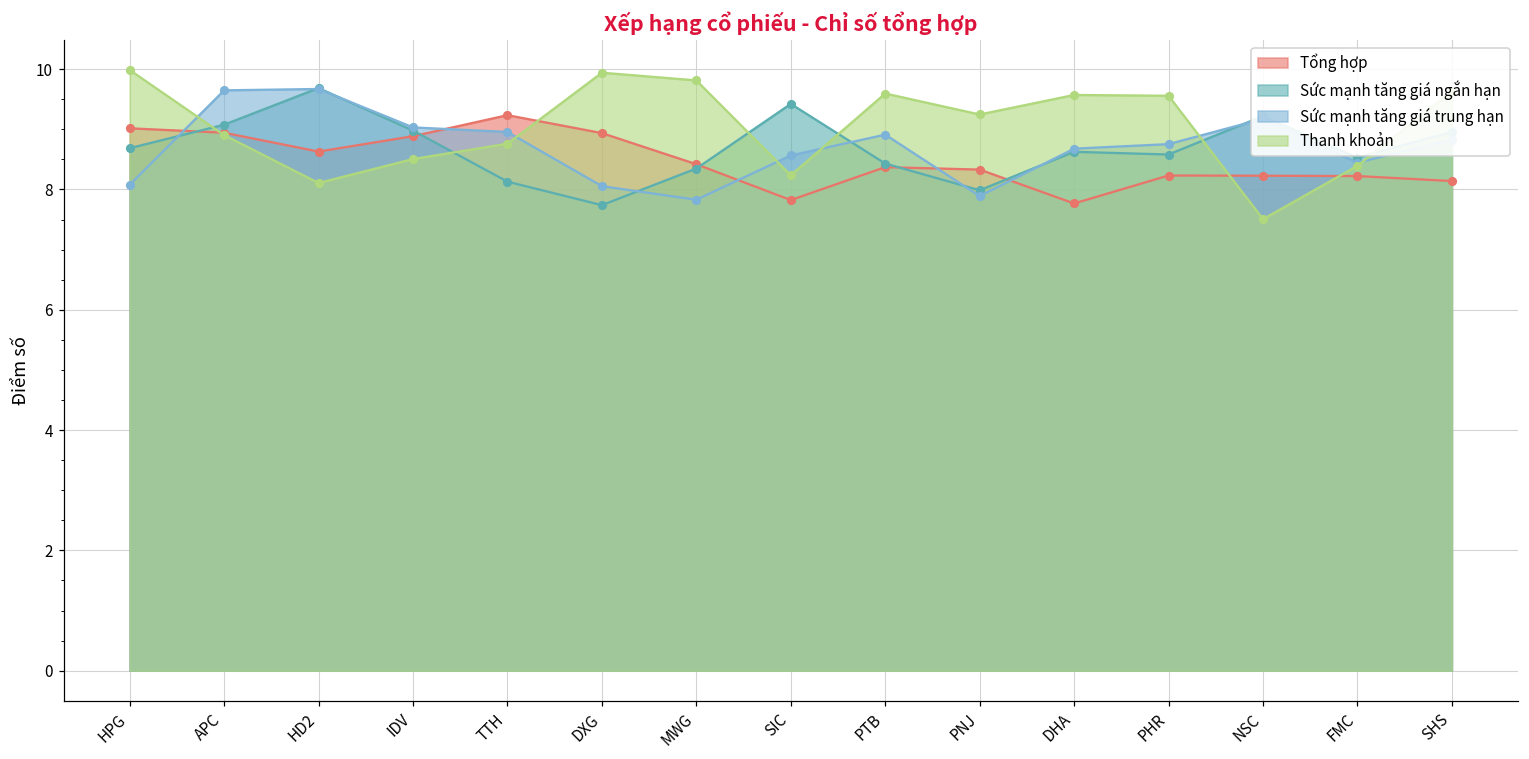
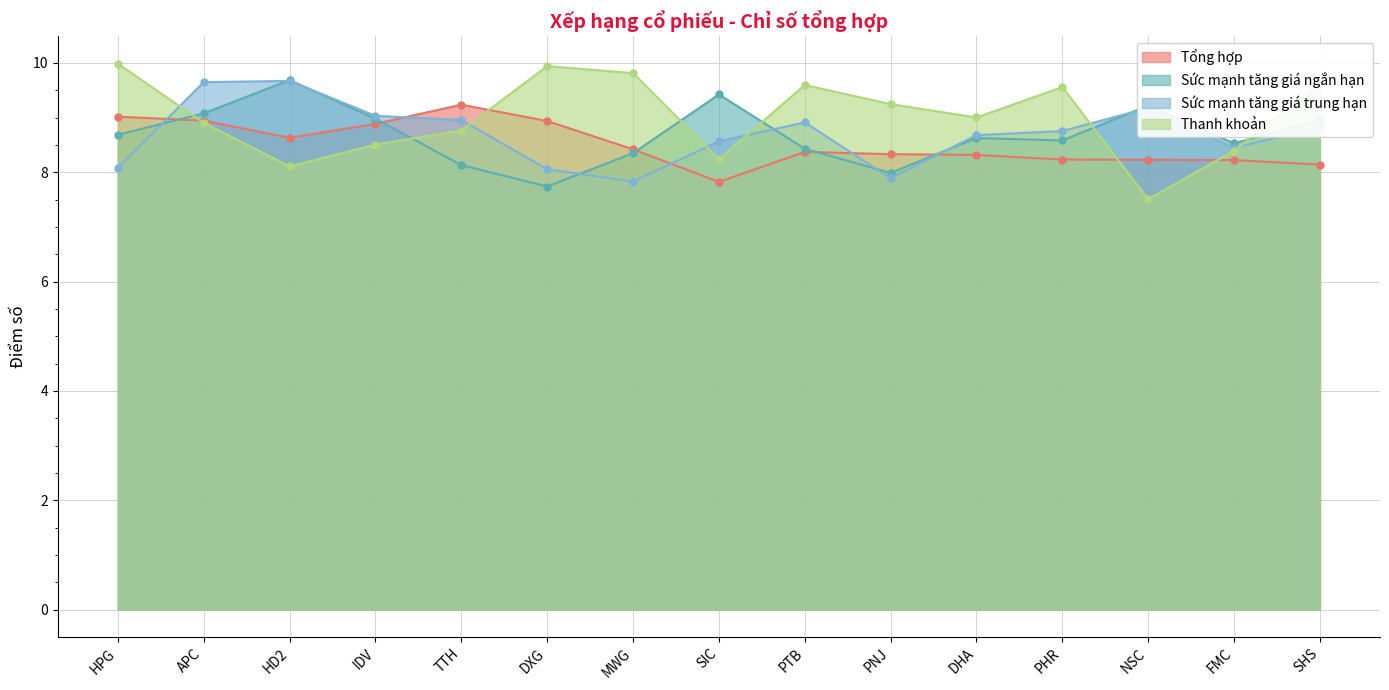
  {
    "Tổng hợp": {
      "HPG": 9.0,
      "HD2": 8.6,
      "IDV": 8.9,
      "TTH": 9.2,
      "DXG": 8.9,
      "MWG": 8.4,
      "SIC": 7.8,
      "PTB": 8.4,
      "PNJ": 8.3,
-     "DHA": 7.8,
+     "DHA": 8.3,
      "PHR": 8.2,
      "NSC": 8.2,
      "FMC": 8.2,
      "SHS": 8.1
    },
    "Thanh khoản": {
      "HPG": 10.0,
      "HD2": 8.1,
      "IDV": 8.5,
      "TTH": 8.8,
      "DXG": 9.9,
      "MWG": 9.8,
      "SIC": 8.2,
      "PTB": 9.6,
      "PNJ": 9.2,
-     "DHA": 9.6,
+     "DHA": 9.0,
      "PHR": 9.6,
      "NSC": 7.5,
      "FMC": 8.4
    }
  }
